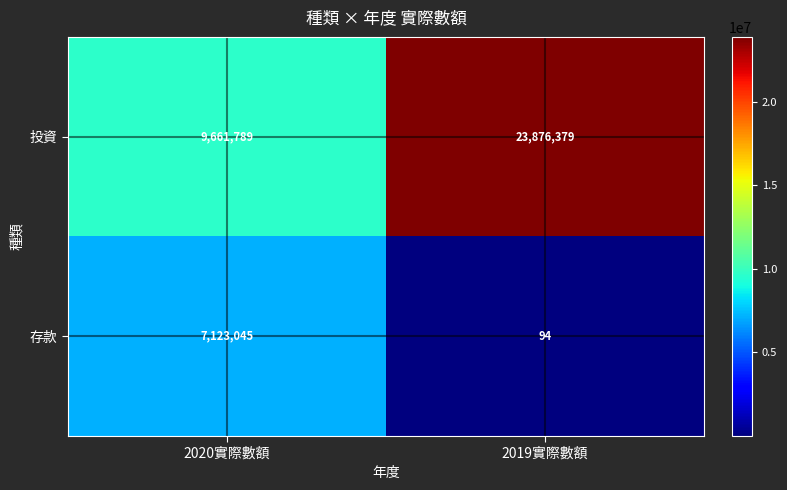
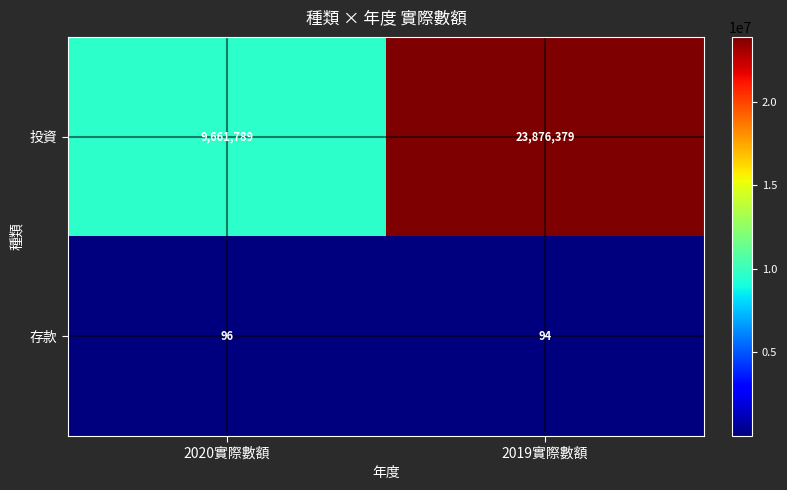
  {
    "投資": {
      "2020實際數額": "9,661,789",
      "2019實際數額": "23,876,379"
    },
    "存款": {
-     "2020實際數額": "7,123,045",
+     "2020實際數額": "96",
      "2019實際數額": "94"
    }
  }
